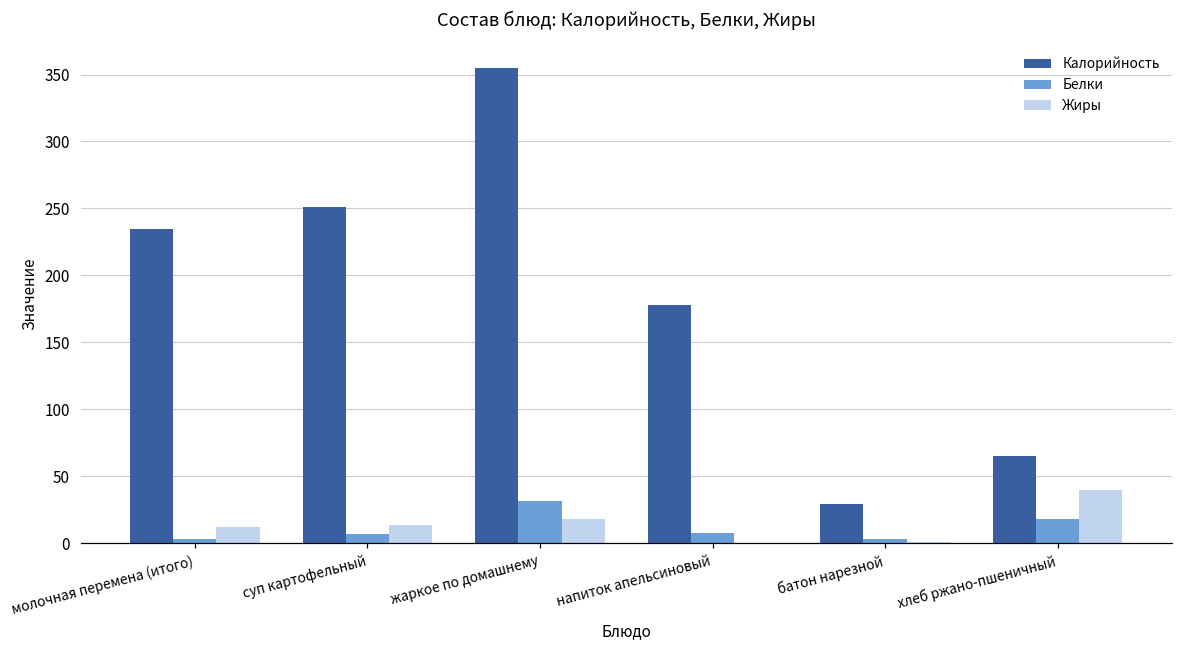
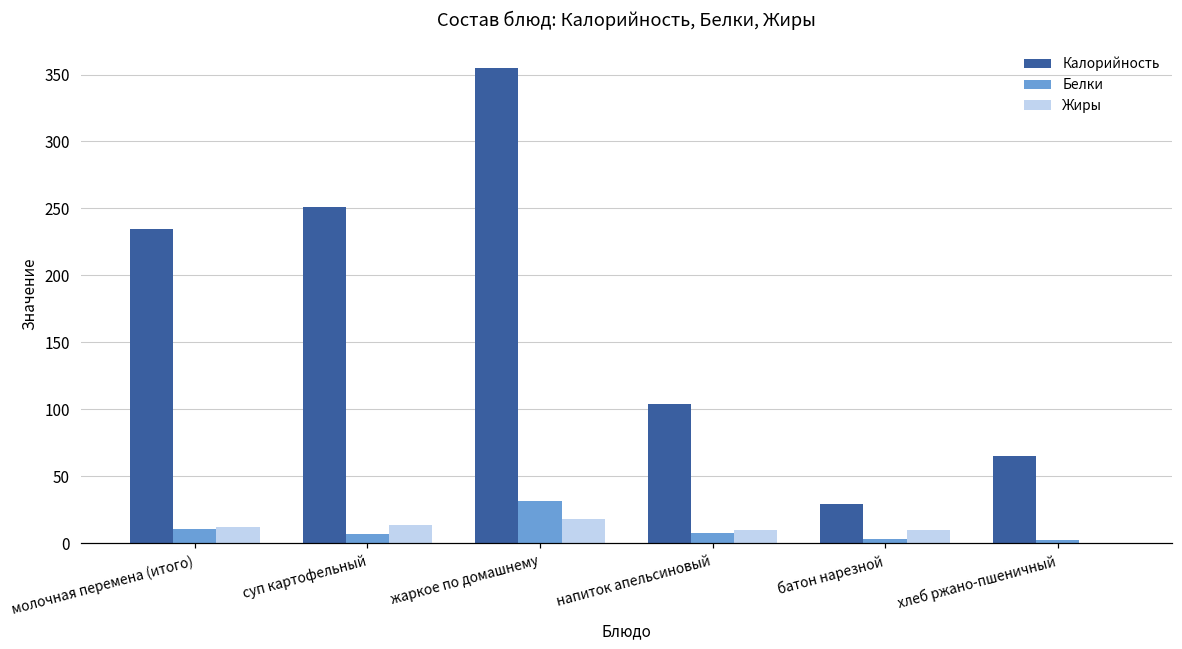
  {
    "Калорийность": {
      "молочная перемена (итого)": 235,
      "суп картофельный": 251,
      "жаркое по домашнему": 355,
-     "напиток апельсиновый": 178,
+     "напиток апельсиновый": 104,
      "батон нарезной": 30,
      "хлеб ржано-пшеничный": 65
    },
    "Белки": {
-     "молочная перемена (итого)": 3,
+     "молочная перемена (итого)": 11,
      "суп картофельный": 7,
      "жаркое по домашнему": 31,
      "напиток апельсиновый": 8,
      "батон нарезной": 3,
-     "хлеб ржано-пшеничный": 19
+     "хлеб ржано-пшеничный": 3
    },
    "Жиры": {
      "молочная перемена (итого)": 12,
      "суп картофельный": 14,
      "жаркое по домашнему": 18,
-     "напиток апельсиновый": 0,
-     "батон нарезной": 1,
-     "хлеб ржано-пшеничный": 40
+     "напиток апельсиновый": 10,
+     "батон нарезной": 10,
+     "хлеб ржано-пшеничный": 1
    }
  }
